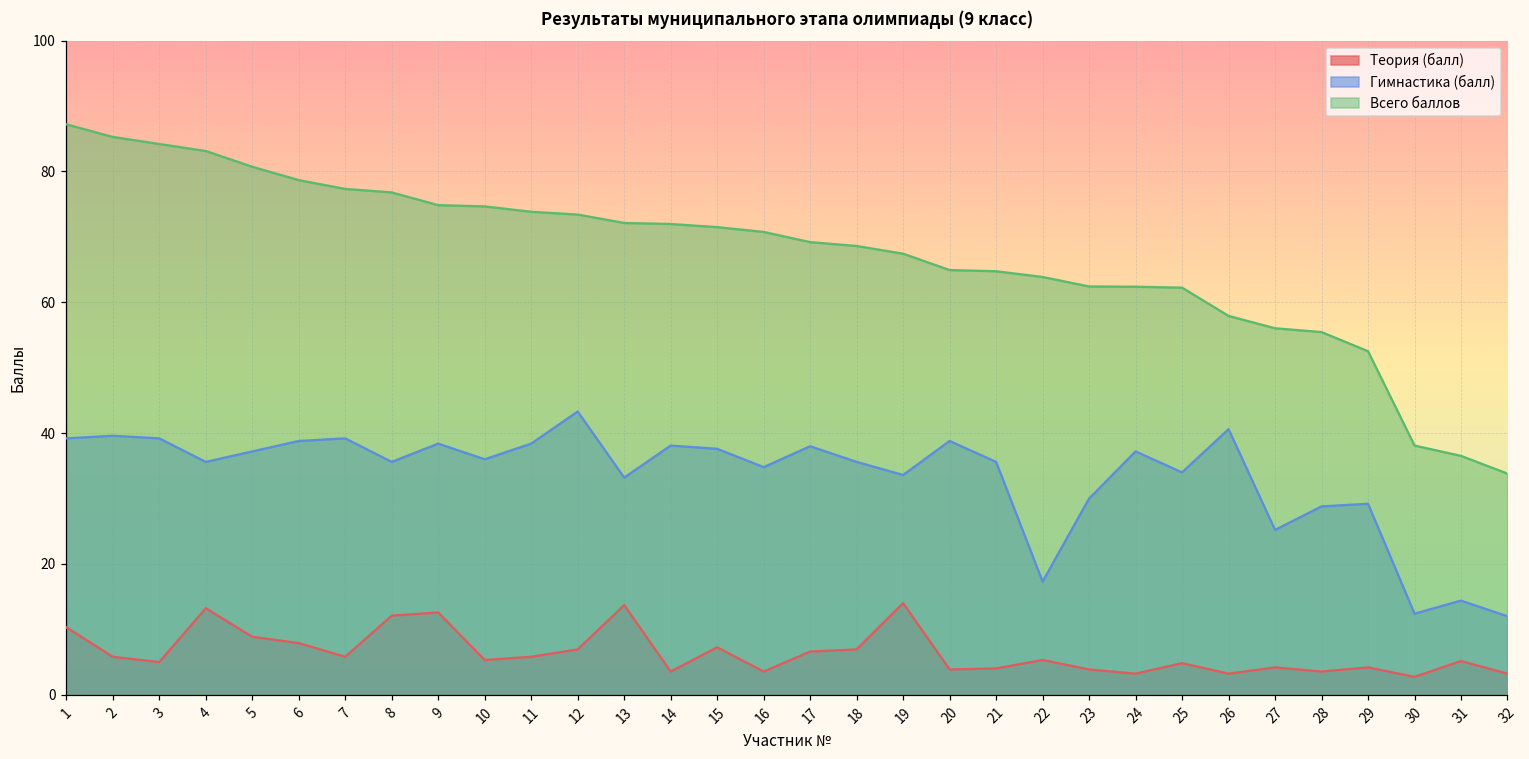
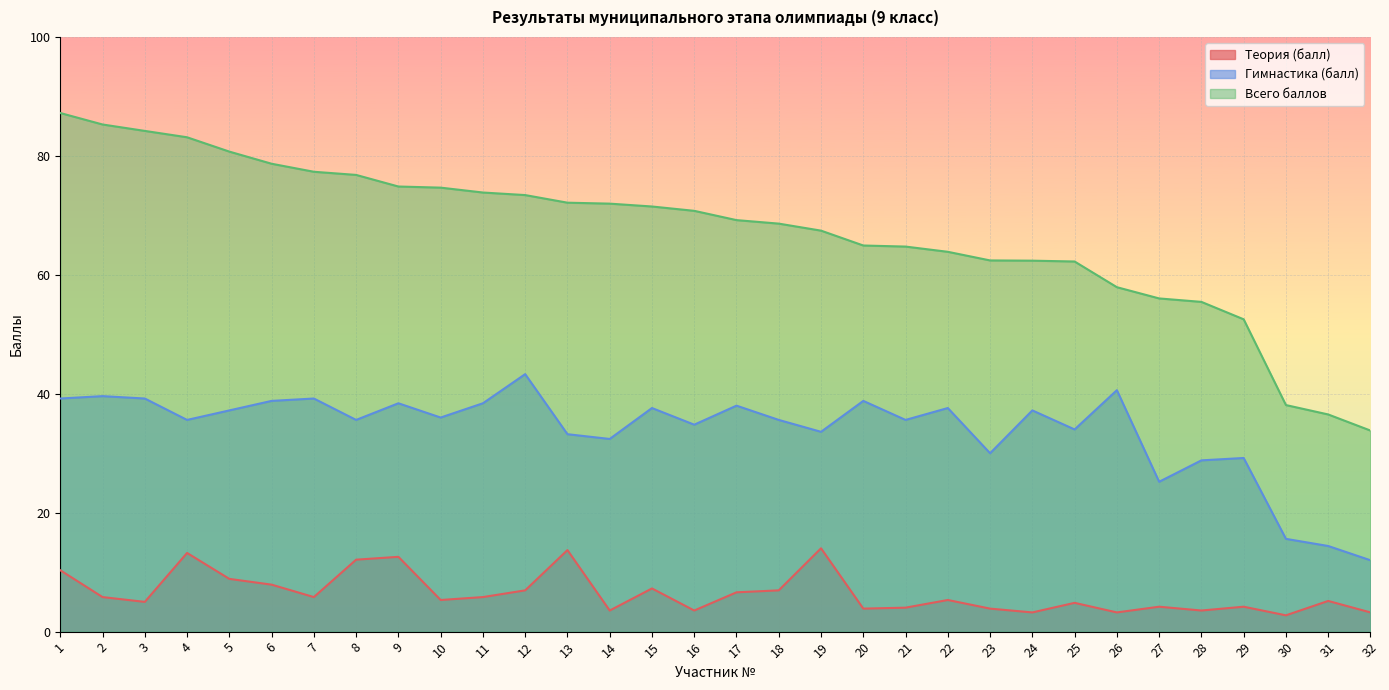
  {
    "Теория (балл)": {
      "1": 10,
      "2": 6,
      "3": 5,
      "4": 13,
      "5": 9,
      "6": 8,
      "7": 6,
      "8": 12,
      "9": 13,
      "10": 5,
      "11": 6,
      "12": 7,
      "13": 14,
      "14": 4,
      "15": 7,
      "16": 4,
      "17": 7,
      "18": 7,
      "19": 14,
      "20": 4,
      "21": 4,
      "22": 5,
      "23": 4,
      "24": 3,
      "25": 5,
      "26": 3,
      "27": 4,
      "28": 4,
      "29": 4,
      "30": 3,
      "31": 5,
      "32": 3
    },
    "Гимнастика (балл)": {
      "1": 39,
      "2": 40,
      "3": 39,
      "4": 36,
      "5": 37,
      "6": 39,
      "7": 39,
      "8": 36,
      "9": 38,
      "10": 36,
      "11": 38,
      "12": 43,
      "13": 33,
-     "14": 38,
+     "14": 32,
      "15": 38,
      "16": 35,
      "17": 38,
      "18": 36,
      "19": 34,
      "20": 39,
      "21": 36,
-     "22": 17,
+     "22": 38,
      "23": 30,
      "24": 37,
      "25": 34,
      "26": 41,
      "27": 25,
      "28": 29,
      "29": 29,
-     "30": 12,
+     "30": 16,
      "31": 14,
      "32": 12
    },
    "Всего баллов": {
      "1": 87,
      "2": 85,
      "3": 84,
      "4": 83,
      "5": 81,
      "6": 79,
      "7": 77,
      "8": 77,
      "9": 75,
      "10": 75,
      "11": 74,
      "12": 73,
      "13": 72,
      "14": 72,
      "15": 71,
      "16": 71,
      "17": 69,
      "18": 69,
      "19": 67,
      "20": 65,
      "21": 65,
      "22": 64,
      "23": 62,
      "24": 62,
      "25": 62,
      "26": 58,
      "27": 56,
      "28": 55,
      "29": 53,
      "30": 38,
      "31": 37,
      "32": 34
    }
  }
